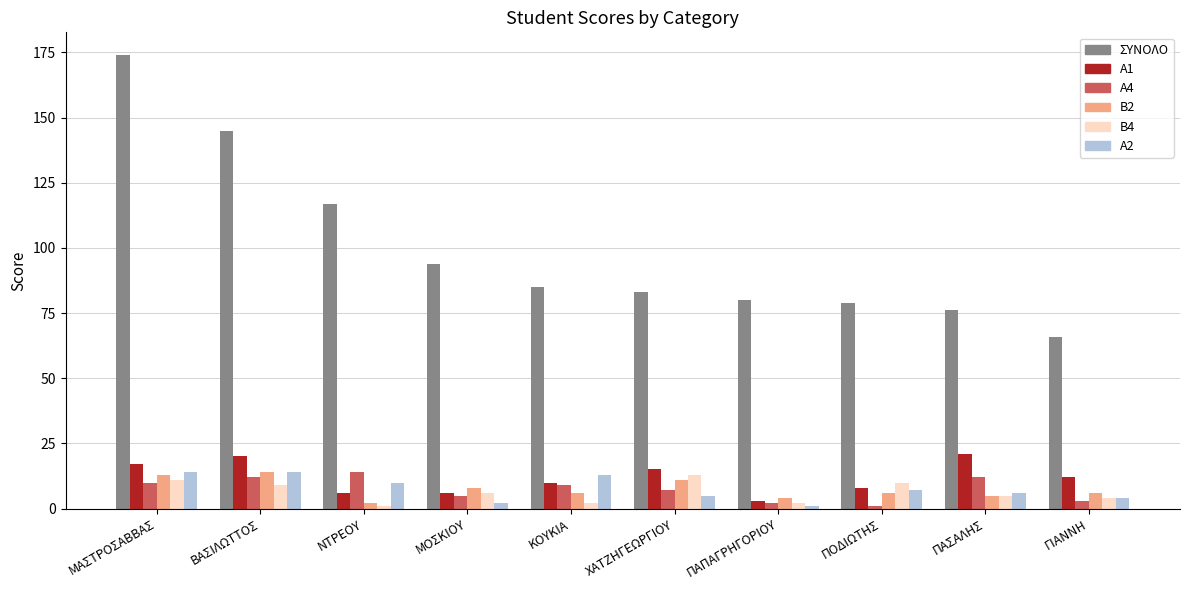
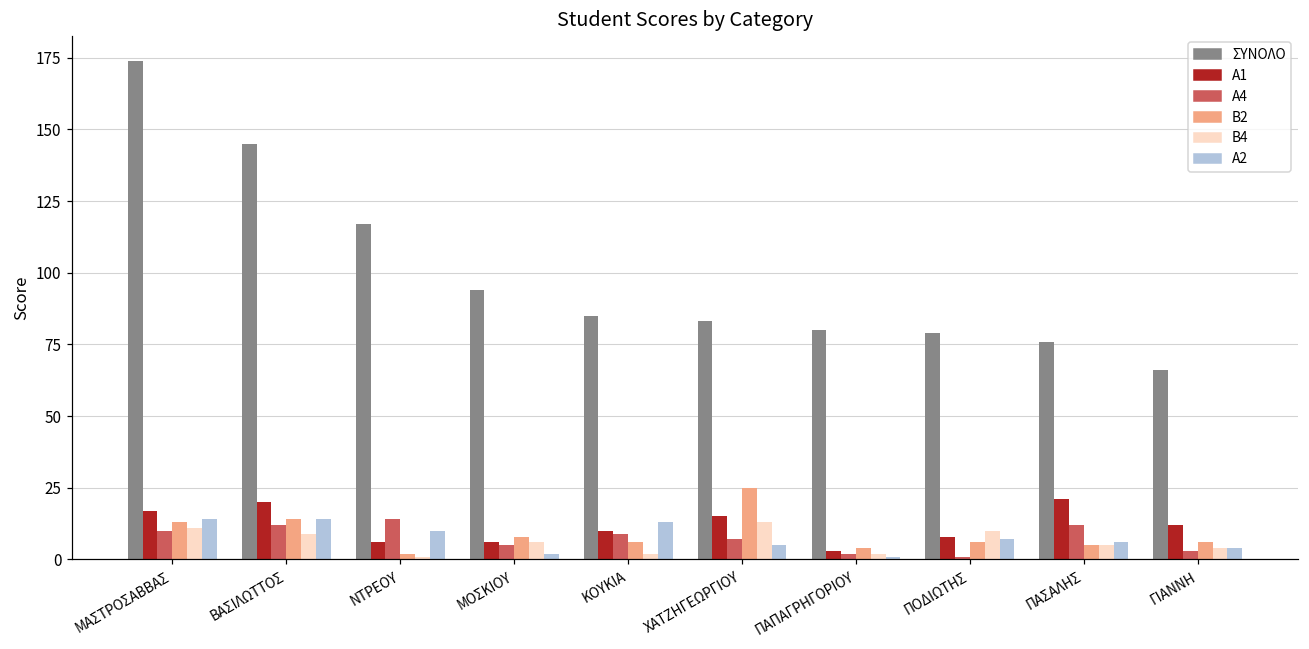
  {
    "ΣΥΝΟΛΟ": {
      "ΜΑΣΤΡΟΣΑΒΒΑΣ": 174,
      "ΒΑΣΙΛΩΤΤΟΣ": 145,
      "ΝΤΡΕΟΥ": 117,
      "ΜΟΣΚΙΟΥ": 94,
      "ΚΟΥΚΙΑ": 85,
      "ΧΑΤΖΗΓΕΩΡΓΙΟΥ": 83,
      "ΠΑΠΑΓΡΗΓΟΡΙΟΥ": 80,
      "ΠΟΔΙΩΤΗΣ": 79,
      "ΠΑΣΑΛΗΣ": 76,
      "ΓΙΑΝΝΗ": 66
    },
    "Α1": {
      "ΜΑΣΤΡΟΣΑΒΒΑΣ": 17,
      "ΒΑΣΙΛΩΤΤΟΣ": 20,
      "ΝΤΡΕΟΥ": 6,
      "ΜΟΣΚΙΟΥ": 6,
      "ΚΟΥΚΙΑ": 10,
      "ΧΑΤΖΗΓΕΩΡΓΙΟΥ": 15,
      "ΠΑΠΑΓΡΗΓΟΡΙΟΥ": 3,
      "ΠΟΔΙΩΤΗΣ": 8,
      "ΠΑΣΑΛΗΣ": 21,
      "ΓΙΑΝΝΗ": 12
    },
    "Α4": {
      "ΜΑΣΤΡΟΣΑΒΒΑΣ": 10,
      "ΒΑΣΙΛΩΤΤΟΣ": 12,
      "ΝΤΡΕΟΥ": 14,
      "ΜΟΣΚΙΟΥ": 5,
      "ΚΟΥΚΙΑ": 9,
      "ΧΑΤΖΗΓΕΩΡΓΙΟΥ": 7,
      "ΠΑΠΑΓΡΗΓΟΡΙΟΥ": 2,
      "ΠΟΔΙΩΤΗΣ": 1,
      "ΠΑΣΑΛΗΣ": 12,
      "ΓΙΑΝΝΗ": 3
    },
    "Β2": {
      "ΜΑΣΤΡΟΣΑΒΒΑΣ": 13,
      "ΒΑΣΙΛΩΤΤΟΣ": 14,
      "ΝΤΡΕΟΥ": 2,
      "ΜΟΣΚΙΟΥ": 8,
      "ΚΟΥΚΙΑ": 6,
-     "ΧΑΤΖΗΓΕΩΡΓΙΟΥ": 11,
+     "ΧΑΤΖΗΓΕΩΡΓΙΟΥ": 25,
      "ΠΑΠΑΓΡΗΓΟΡΙΟΥ": 4,
      "ΠΟΔΙΩΤΗΣ": 6,
      "ΠΑΣΑΛΗΣ": 5,
      "ΓΙΑΝΝΗ": 6
    },
    "Β4": {
      "ΜΑΣΤΡΟΣΑΒΒΑΣ": 11,
      "ΒΑΣΙΛΩΤΤΟΣ": 9,
      "ΝΤΡΕΟΥ": 1,
      "ΜΟΣΚΙΟΥ": 6,
      "ΚΟΥΚΙΑ": 2,
      "ΧΑΤΖΗΓΕΩΡΓΙΟΥ": 13,
      "ΠΑΠΑΓΡΗΓΟΡΙΟΥ": 2,
      "ΠΟΔΙΩΤΗΣ": 10,
      "ΠΑΣΑΛΗΣ": 5,
      "ΓΙΑΝΝΗ": 4
    },
    "Α2": {
      "ΜΑΣΤΡΟΣΑΒΒΑΣ": 14,
      "ΒΑΣΙΛΩΤΤΟΣ": 14,
      "ΝΤΡΕΟΥ": 10,
      "ΜΟΣΚΙΟΥ": 2,
      "ΚΟΥΚΙΑ": 13,
      "ΧΑΤΖΗΓΕΩΡΓΙΟΥ": 5,
      "ΠΑΠΑΓΡΗΓΟΡΙΟΥ": 1,
      "ΠΟΔΙΩΤΗΣ": 7,
      "ΠΑΣΑΛΗΣ": 6,
      "ΓΙΑΝΝΗ": 4
    }
  }
